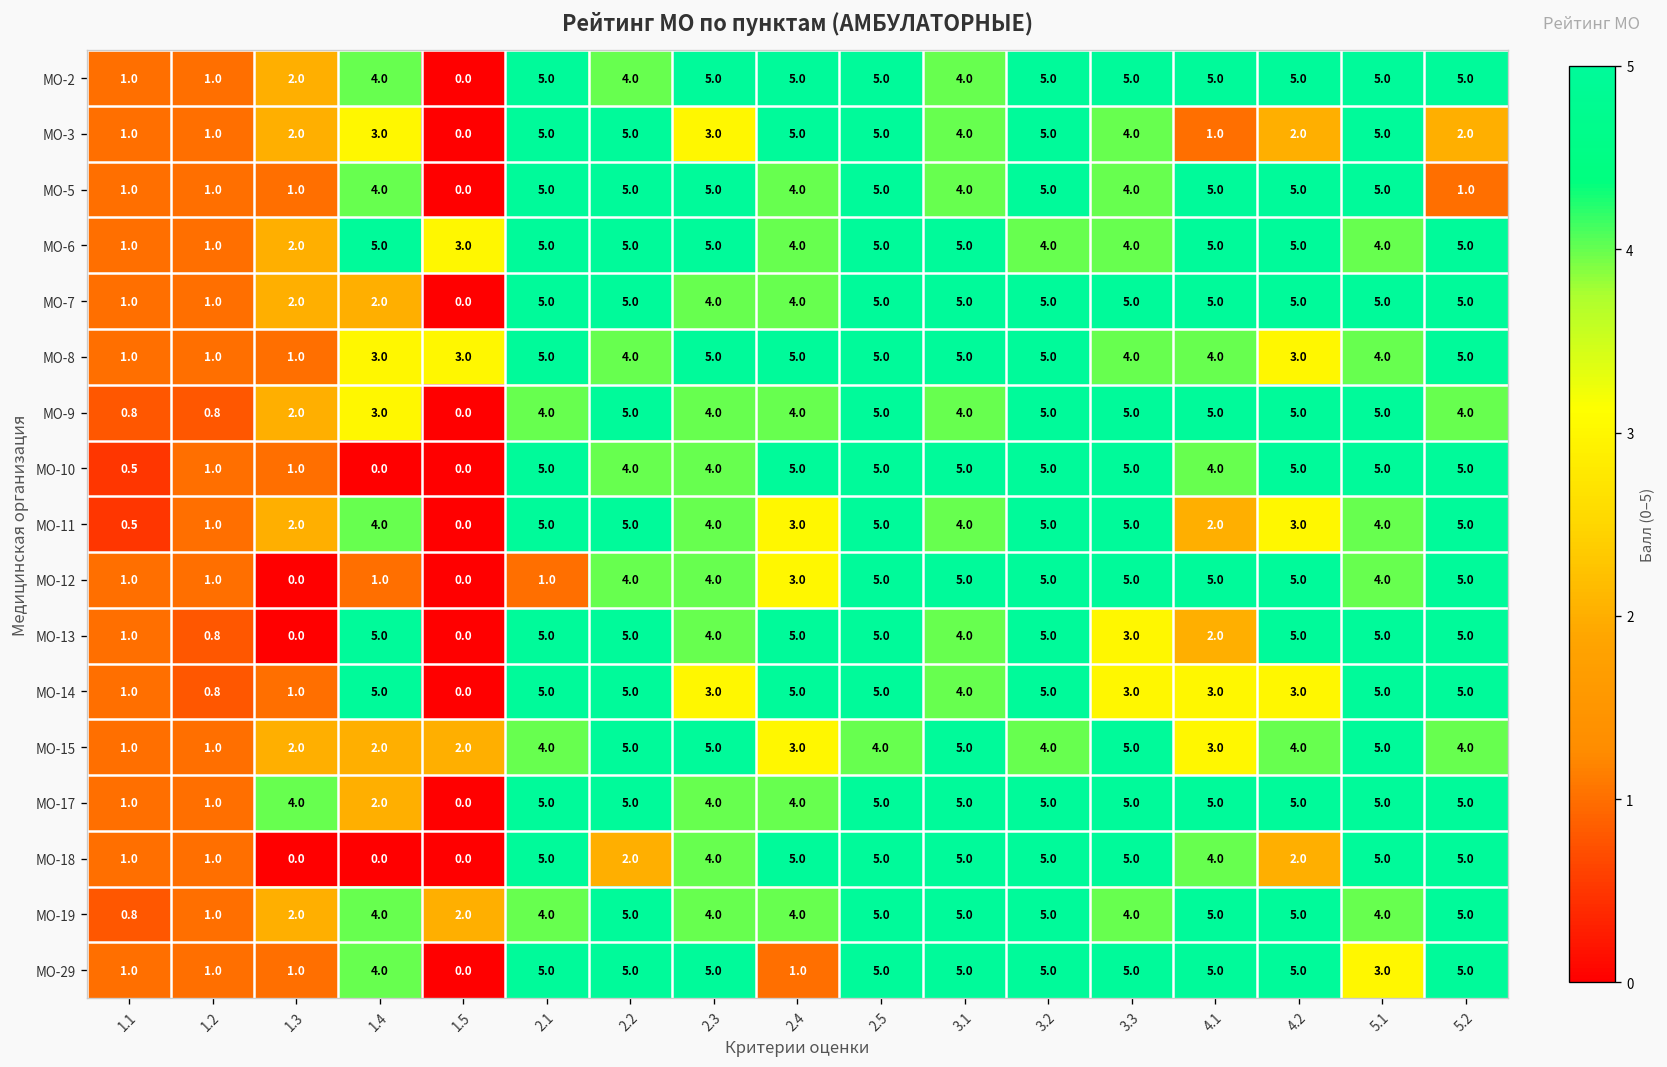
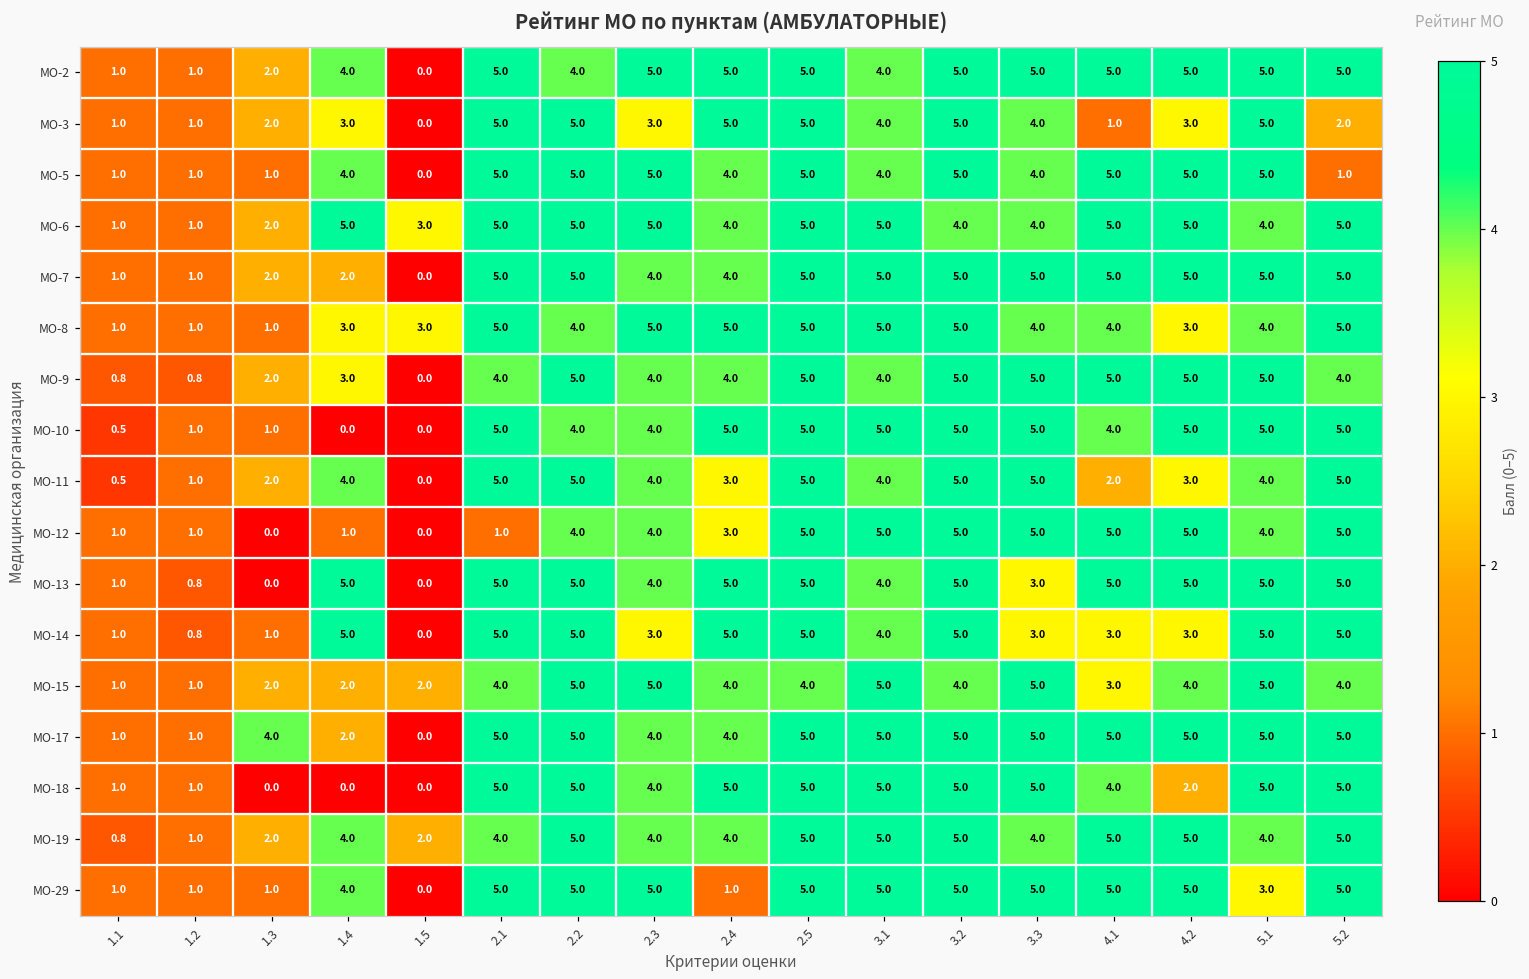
  {
    "МО-3": {
      "1.1": 1.0,
      "1.2": 1.0,
      "1.3": 2.0,
      "1.4": 3.0,
      "1.5": 0.0,
      "2.1": 5.0,
      "2.2": 5.0,
      "2.3": 3.0,
      "2.4": 5.0,
      "2.5": 5.0,
      "3.1": 4.0,
      "3.2": 5.0,
      "3.3": 4.0,
      "4.1": 1.0,
-     "4.2": 2.0,
+     "4.2": 3.0,
      "5.1": 5.0,
      "5.2": 2.0
    },
    "МО-13": {
      "1.1": 1.0,
      "1.2": 0.8,
      "1.3": 0.0,
      "1.4": 5.0,
      "1.5": 0.0,
      "2.1": 5.0,
      "2.2": 5.0,
      "2.3": 4.0,
      "2.4": 5.0,
      "2.5": 5.0,
      "3.1": 4.0,
      "3.2": 5.0,
      "3.3": 3.0,
-     "4.1": 2.0,
+     "4.1": 5.0,
      "4.2": 5.0,
      "5.1": 5.0,
      "5.2": 5.0
    },
    "МО-15": {
      "1.1": 1.0,
      "1.2": 1.0,
      "1.3": 2.0,
      "1.4": 2.0,
      "1.5": 2.0,
      "2.1": 4.0,
      "2.2": 5.0,
      "2.3": 5.0,
-     "2.4": 3.0,
+     "2.4": 4.0,
      "2.5": 4.0,
      "3.1": 5.0,
      "3.2": 4.0,
      "3.3": 5.0,
      "4.1": 3.0,
      "4.2": 4.0,
      "5.1": 5.0,
      "5.2": 4.0
    },
    "МО-18": {
      "1.1": 1.0,
      "1.2": 1.0,
      "1.3": 0.0,
      "1.4": 0.0,
      "1.5": 0.0,
      "2.1": 5.0,
-     "2.2": 2.0,
+     "2.2": 5.0,
      "2.3": 4.0,
      "2.4": 5.0,
      "2.5": 5.0,
      "3.1": 5.0,
      "3.2": 5.0,
      "3.3": 5.0,
      "4.1": 4.0,
      "4.2": 2.0,
      "5.1": 5.0,
      "5.2": 5.0
    }
  }
